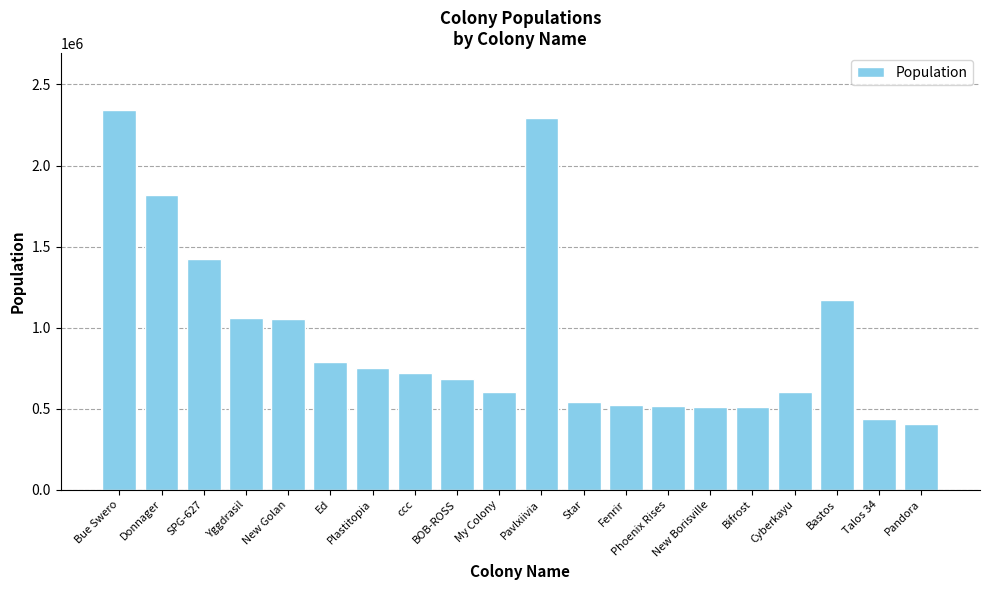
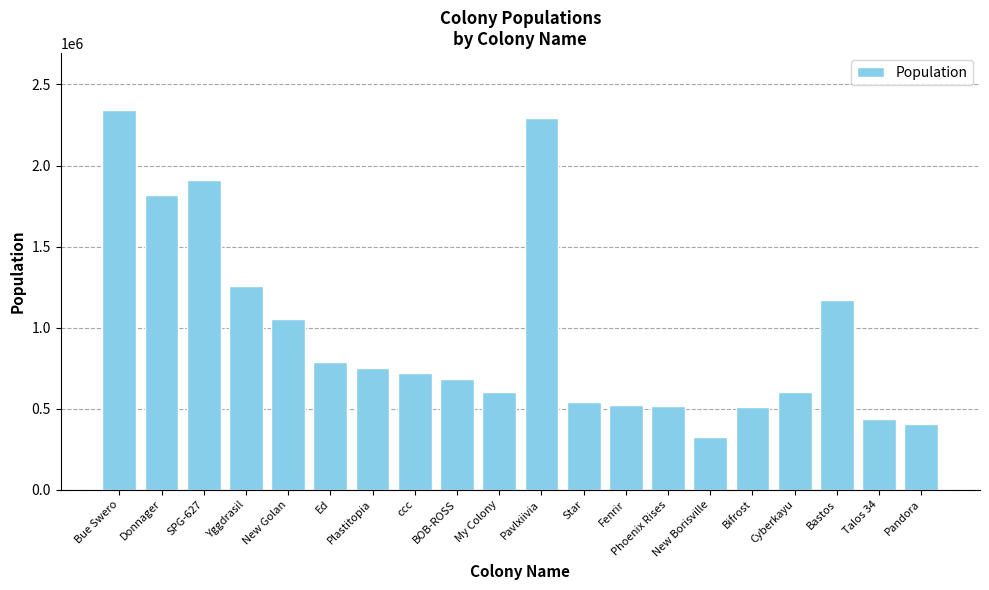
  {
    "Bue Swero": 2340000,
    "Donnager": 1820000,
-   "SPG-627": 1420000,
-   "Yggdrasil": 1060000,
+   "SPG-627": 1910000,
+   "Yggdrasil": 1260000,
    "New Golan": 1050000,
    "Ed": 780000,
    "Plastitopia": 750000,
    "ccc": 720000,
    "BOB-ROSS": 680000,
    "My Colony": 600000,
    "Pavlxiivia": 2290000,
    "Star": 540000,
    "Fenrir": 520000,
    "Phoenix Rises": 510000,
-   "New Borisville": 510000,
+   "New Borisville": 330000,
    "Bifrost": 510000,
    "Cyberkayu": 600000,
    "Bastos": 1170000,
    "Talos 34": 440000,
    "Pandora": 400000
  }
